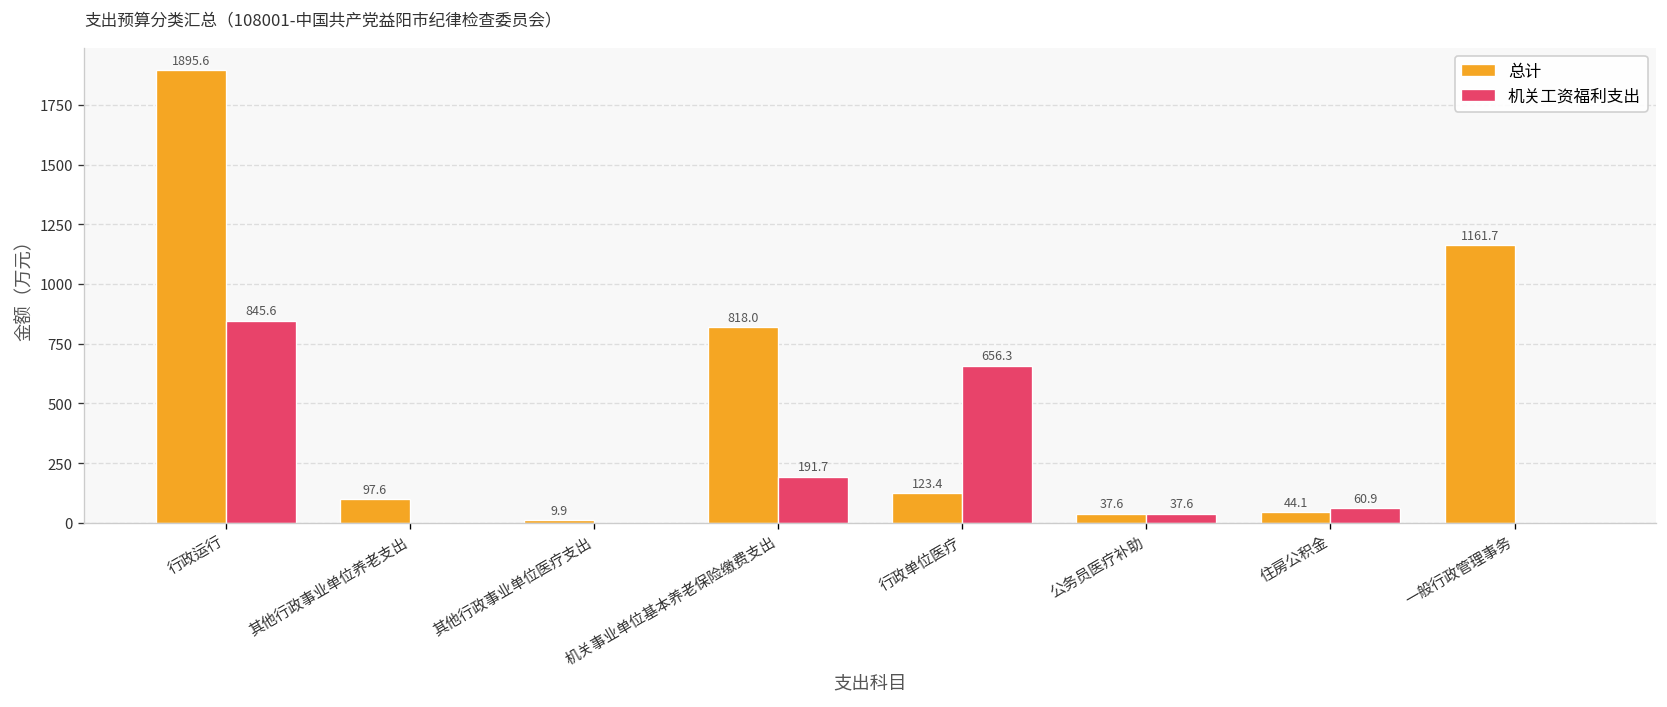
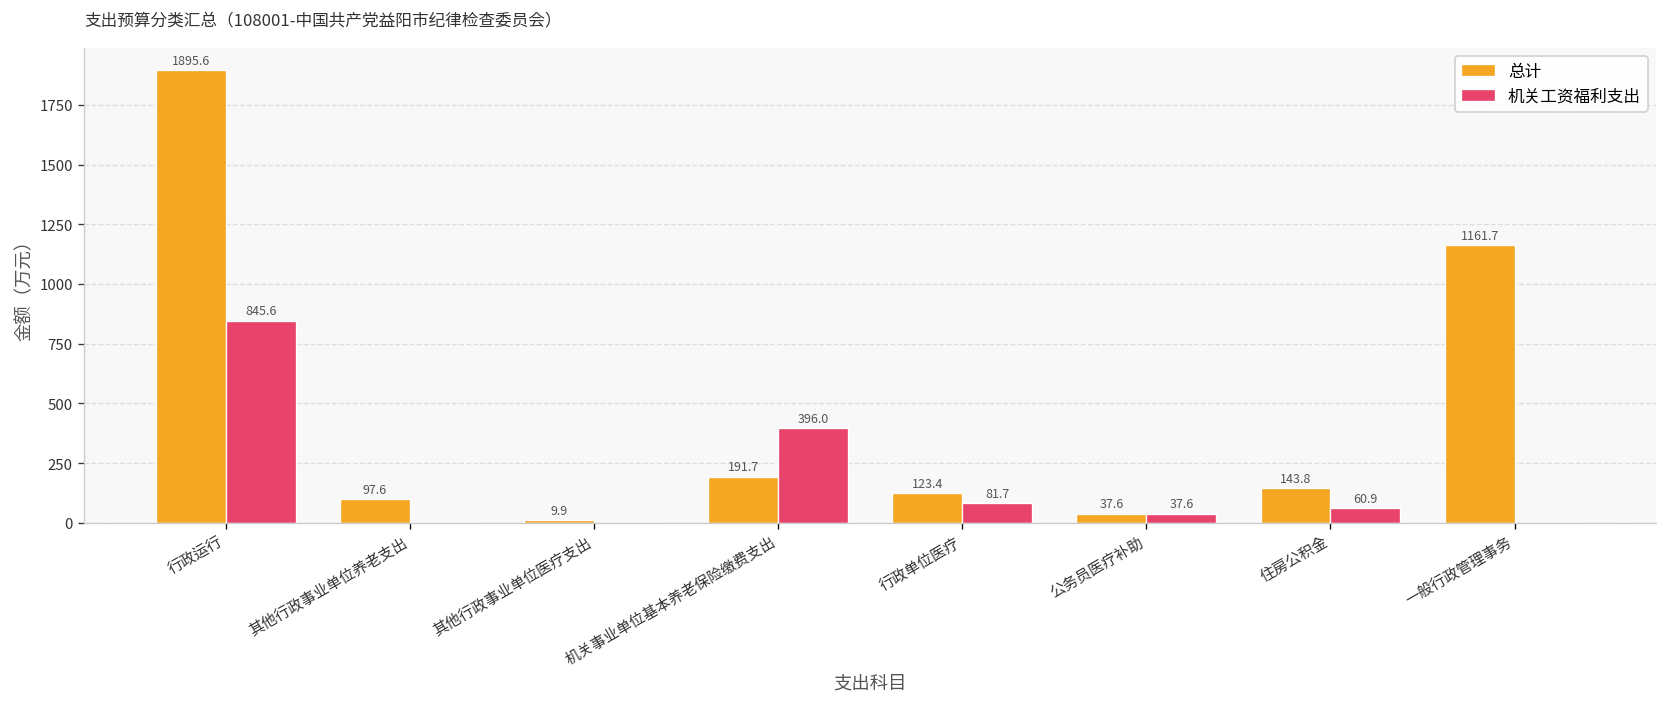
  {
    "总计": {
      "行政运行": 1895.6,
      "其他行政事业单位养老支出": 97.6,
      "其他行政事业单位医疗支出": 9.9,
-     "机关事业单位基本养老保险缴费支出": 818.0,
+     "机关事业单位基本养老保险缴费支出": 191.7,
      "行政单位医疗": 123.4,
      "公务员医疗补助": 37.6,
-     "住房公积金": 44.1,
+     "住房公积金": 143.8,
      "一般行政管理事务": 1161.7
    },
    "机关工资福利支出": {
      "行政运行": 845.6,
-     "机关事业单位基本养老保险缴费支出": 191.7,
-     "行政单位医疗": 656.3,
+     "机关事业单位基本养老保险缴费支出": 396.0,
+     "行政单位医疗": 81.7,
      "公务员医疗补助": 37.6,
      "住房公积金": 60.9
    }
  }
